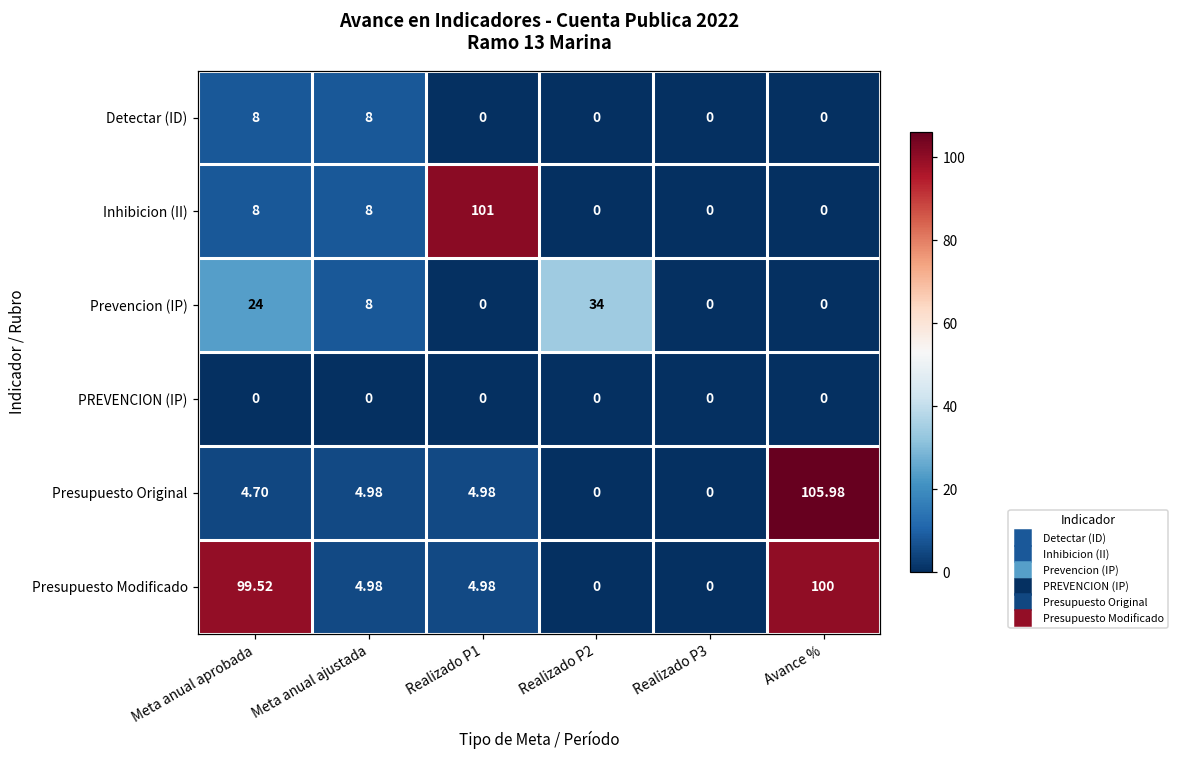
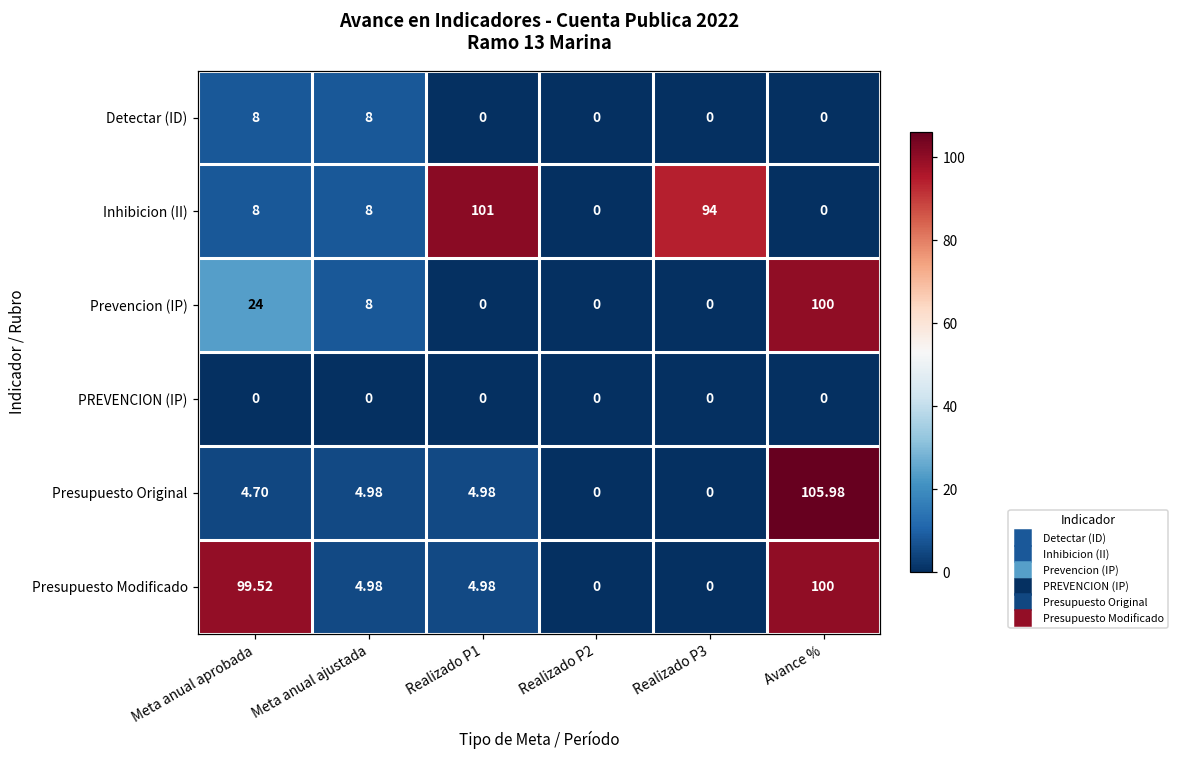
  {
    "Detectar (ID)": {
      "Meta anual aprobada": 8,
      "Meta anual ajustada": 8,
      "Realizado P1": 0,
      "Realizado P2": 0,
      "Realizado P3": 0,
      "Avance %": 0
    },
    "Inhibicion (II)": {
      "Meta anual aprobada": 8,
      "Meta anual ajustada": 8,
      "Realizado P1": 101,
      "Realizado P2": 0,
-     "Realizado P3": 0,
+     "Realizado P3": 94,
      "Avance %": 0
    },
    "Prevencion (IP)": {
      "Meta anual aprobada": 24,
      "Meta anual ajustada": 8,
      "Realizado P1": 0,
-     "Realizado P2": 34,
+     "Realizado P2": 0,
      "Realizado P3": 0,
-     "Avance %": 0
+     "Avance %": 100
    },
    "PREVENCION (IP)": {
      "Meta anual aprobada": 0,
      "Meta anual ajustada": 0,
      "Realizado P1": 0,
      "Realizado P2": 0,
      "Realizado P3": 0,
      "Avance %": 0
    },
    "Presupuesto Original": {
      "Meta anual aprobada": 4.70,
      "Meta anual ajustada": 4.98,
      "Realizado P1": 4.98,
      "Realizado P2": 0,
      "Realizado P3": 0,
      "Avance %": 105.98
    },
    "Presupuesto Modificado": {
      "Meta anual aprobada": 99.52,
      "Meta anual ajustada": 4.98,
      "Realizado P1": 4.98,
      "Realizado P2": 0,
      "Realizado P3": 0,
      "Avance %": 100
    }
  }
